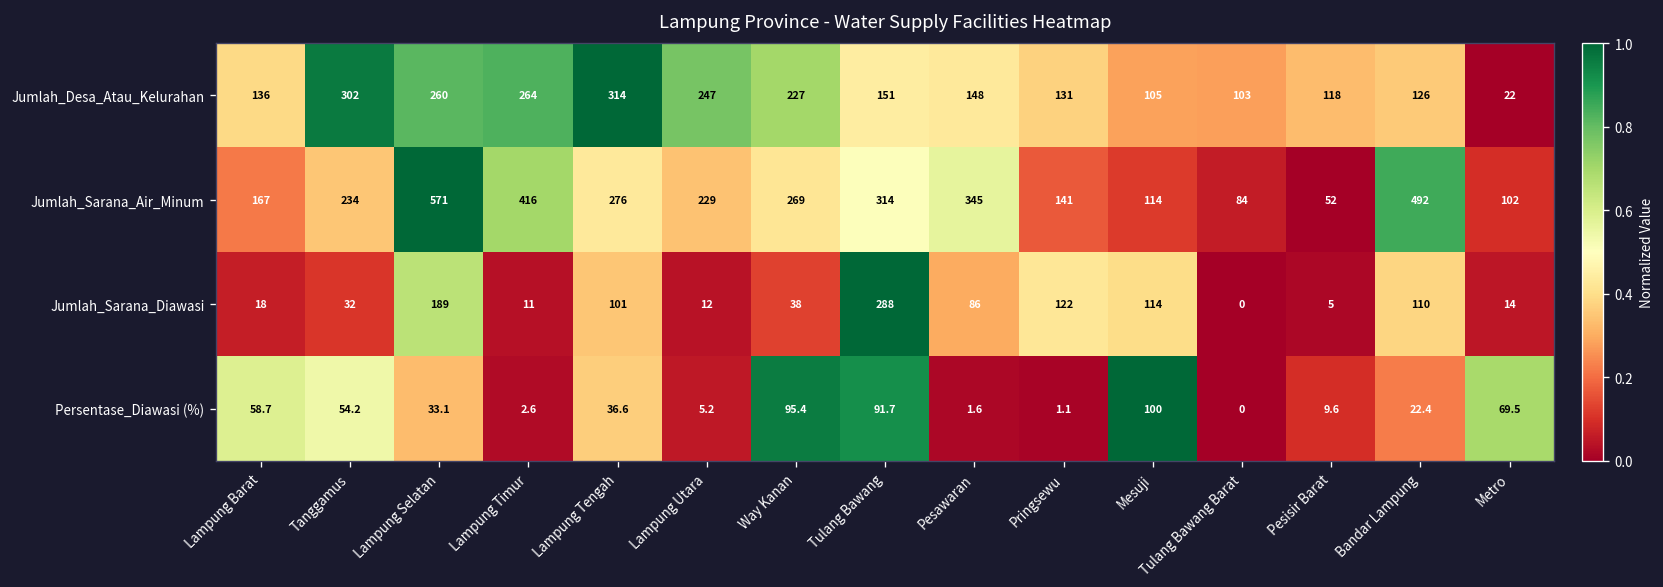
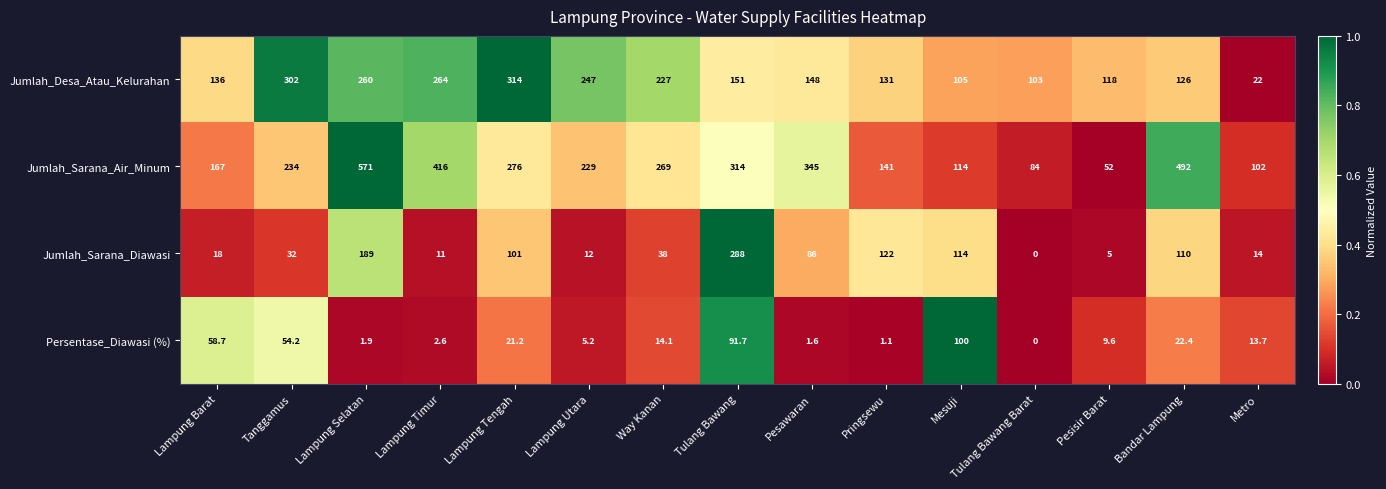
  {
    "Jumlah_Desa_Atau_Kelurahan": {
      "Lampung Barat": 136,
      "Tanggamus": 302,
      "Lampung Selatan": 260,
      "Lampung Timur": 264,
      "Lampung Tengah": 314,
      "Lampung Utara": 247,
      "Way Kanan": 227,
      "Tulang Bawang": 151,
      "Pesawaran": 148,
      "Pringsewu": 131,
      "Mesuji": 105,
      "Tulang Bawang Barat": 103,
      "Pesisir Barat": 118,
      "Bandar Lampung": 126,
      "Metro": 22
    },
    "Jumlah_Sarana_Air_Minum": {
      "Lampung Barat": 167,
      "Tanggamus": 234,
      "Lampung Selatan": 571,
      "Lampung Timur": 416,
      "Lampung Tengah": 276,
      "Lampung Utara": 229,
      "Way Kanan": 269,
      "Tulang Bawang": 314,
      "Pesawaran": 345,
      "Pringsewu": 141,
      "Mesuji": 114,
      "Tulang Bawang Barat": 84,
      "Pesisir Barat": 52,
      "Bandar Lampung": 492,
      "Metro": 102
    },
    "Jumlah_Sarana_Diawasi": {
      "Lampung Barat": 18,
      "Tanggamus": 32,
      "Lampung Selatan": 189,
      "Lampung Timur": 11,
      "Lampung Tengah": 101,
      "Lampung Utara": 12,
      "Way Kanan": 38,
      "Tulang Bawang": 288,
      "Pesawaran": 86,
      "Pringsewu": 122,
      "Mesuji": 114,
      "Tulang Bawang Barat": 0,
      "Pesisir Barat": 5,
      "Bandar Lampung": 110,
      "Metro": 14
    },
    "Persentase_Diawasi (%)": {
      "Lampung Barat": 58.7,
      "Tanggamus": 54.2,
-     "Lampung Selatan": 33.1,
+     "Lampung Selatan": 1.9,
      "Lampung Timur": 2.6,
-     "Lampung Tengah": 36.6,
+     "Lampung Tengah": 21.2,
      "Lampung Utara": 5.2,
-     "Way Kanan": 95.4,
+     "Way Kanan": 14.1,
      "Tulang Bawang": 91.7,
      "Pesawaran": 1.6,
      "Pringsewu": 1.1,
      "Mesuji": 100,
      "Tulang Bawang Barat": 0,
      "Pesisir Barat": 9.6,
      "Bandar Lampung": 22.4,
-     "Metro": 69.5
+     "Metro": 13.7
    }
  }
